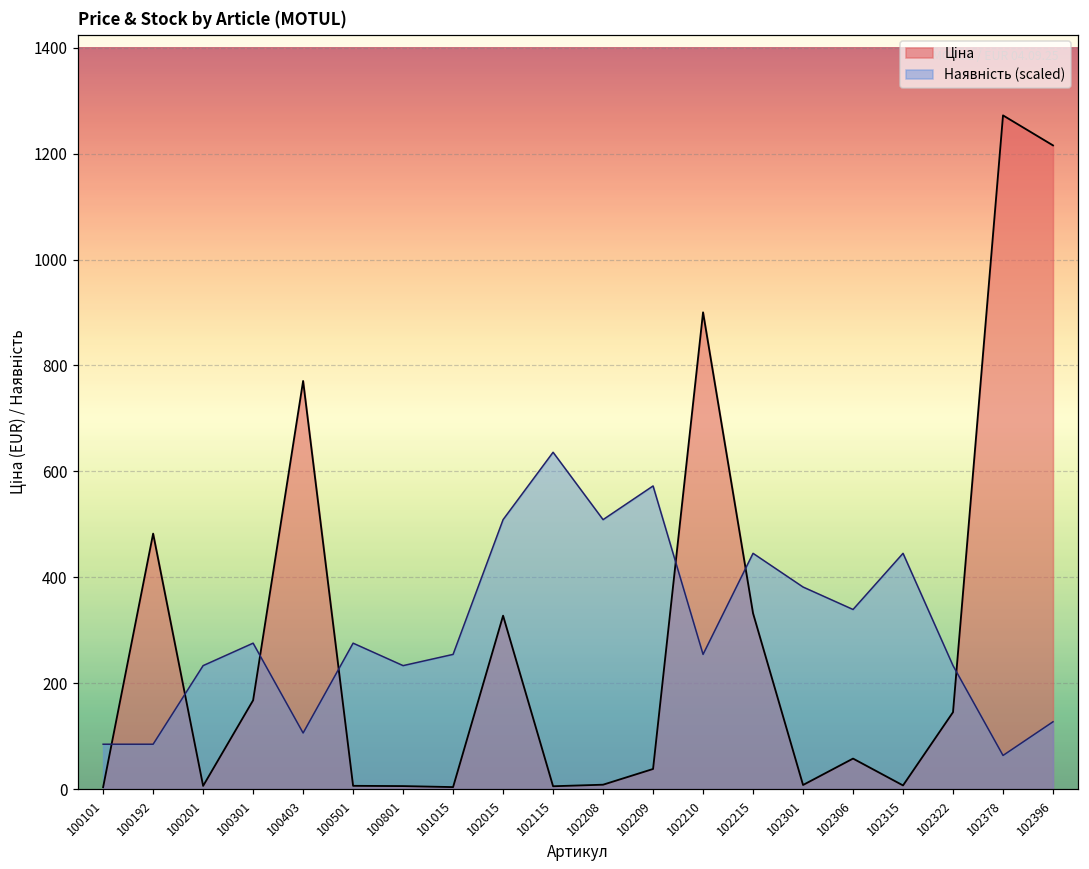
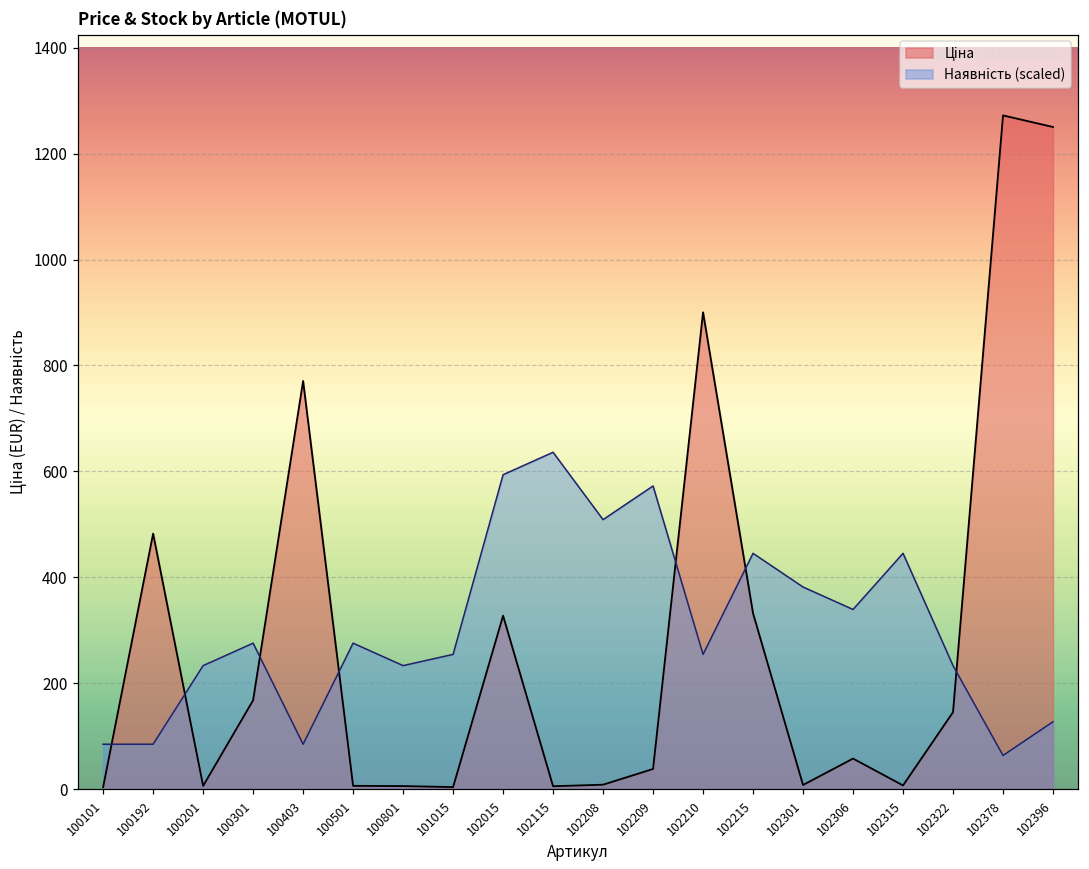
  {
    "Ціна": {
      "100101": 0,
      "100192": 480,
      "100201": 10,
      "100301": 170,
      "100403": 770,
      "100501": 10,
      "100801": 10,
      "101015": 0,
      "102015": 330,
      "102115": 10,
      "102208": 10,
      "102209": 40,
      "102210": 900,
      "102215": 330,
      "102301": 10,
      "102306": 60,
      "102315": 10,
      "102322": 150,
      "102378": 1270,
-     "102396": 1220
+     "102396": 1250
    },
    "Наявність (scaled)": {
      "100101": 80,
      "100192": 80,
      "100201": 230,
      "100301": 280,
-     "100403": 110,
+     "100403": 80,
      "100501": 280,
      "100801": 230,
      "101015": 250,
-     "102015": 510,
+     "102015": 590,
      "102115": 640,
      "102208": 510,
      "102209": 570,
      "102210": 250,
      "102215": 450,
      "102301": 380,
      "102306": 340,
      "102315": 450,
      "102322": 230,
      "102378": 60,
      "102396": 130
    }
  }
